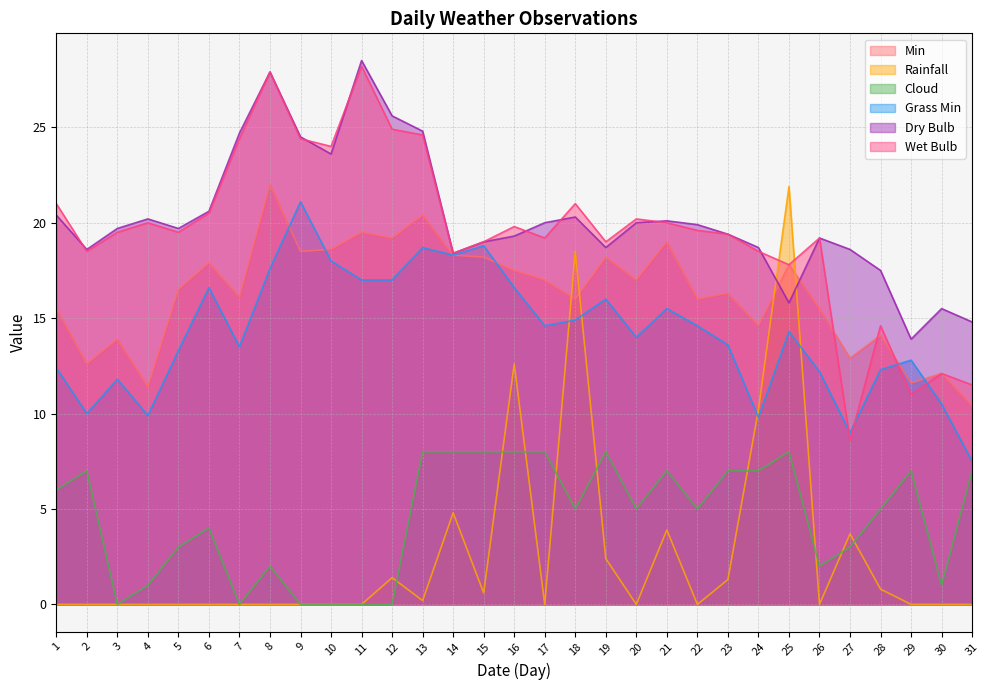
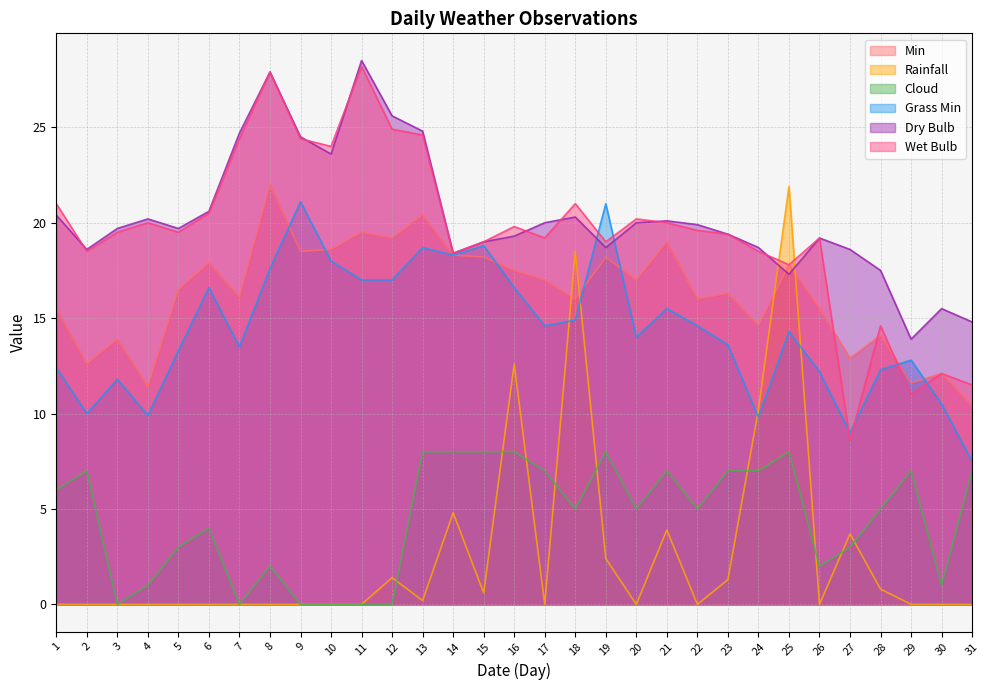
  {
    "Rainfall": {
      "1": 0.0,
      "2": 0.0,
      "4": 0.0,
      "5": 0.0,
      "6": 0.0,
      "8": 0.0,
      "12": 1.4,
      "13": 0.2,
      "14": 4.8,
      "15": 0.6,
      "16": 12.6,
      "17": 0.0,
      "18": 18.5,
      "19": 2.4,
      "20": 0.0,
      "21": 3.9,
      "22": 0.0,
      "23": 1.3,
      "24": 10.2,
      "25": 21.9,
      "26": 0.0,
      "27": 3.7,
      "28": 0.8,
      "29": 0.0,
      "30": 0.0,
      "31": 0.0
    },
    "Cloud": {
      "1": 6,
      "2": 7,
      "4": 1,
      "5": 3,
      "6": 4,
      "8": 2,
      "12": 0,
      "13": 8,
      "14": 8,
      "15": 8,
      "16": 8,
-     "17": 8,
+     "17": 7,
      "18": 5,
      "19": 8,
      "20": 5,
      "21": 7,
      "22": 5,
      "23": 7,
      "24": 7,
      "25": 8,
      "26": 2,
      "27": 3,
      "28": 5,
      "29": 7,
      "30": 1,
      "31": 7
    },
    "Grass Min": {
      "1": 12.4,
      "2": 10,
      "3": 11.8,
      "4": 10,
      "5": 13.3,
      "6": 16.6,
      "7": 13.5,
      "8": 17.6,
      "9": 21,
      "10": 18,
      "11": 17,
      "12": 17,
      "13": 18.7,
      "15": 18.8,
      "16": 16.6,
      "17": 14.6,
      "18": 15,
-     "19": 16,
+     "19": 21,
      "20": 14,
      "21": 15.5,
      "22": 14.6,
      "23": 13.6,
      "24": 9.8,
      "25": 14.3,
      "26": 12.2,
      "27": 9,
      "28": 12.3,
      "29": 12.8,
      "30": 10.5,
      "31": 7.5
    },
    "Dry Bulb": {
      "1": 20.4,
      "3": 19.7,
      "4": 20.2,
      "5": 19.7,
      "7": 24.7,
      "10": 23.6,
      "11": 28.5,
      "12": 25.6,
      "13": 24.8,
      "16": 19.3,
      "17": 20.0,
      "18": 20.3,
      "19": 18.7,
      "20": 20.0,
      "22": 19.9,
      "24": 18.7,
-     "25": 15.8,
+     "25": 17.3,
      "27": 18.6,
      "28": 17.5,
      "29": 13.9,
      "30": 15.5,
      "31": 14.8
    }
  }
